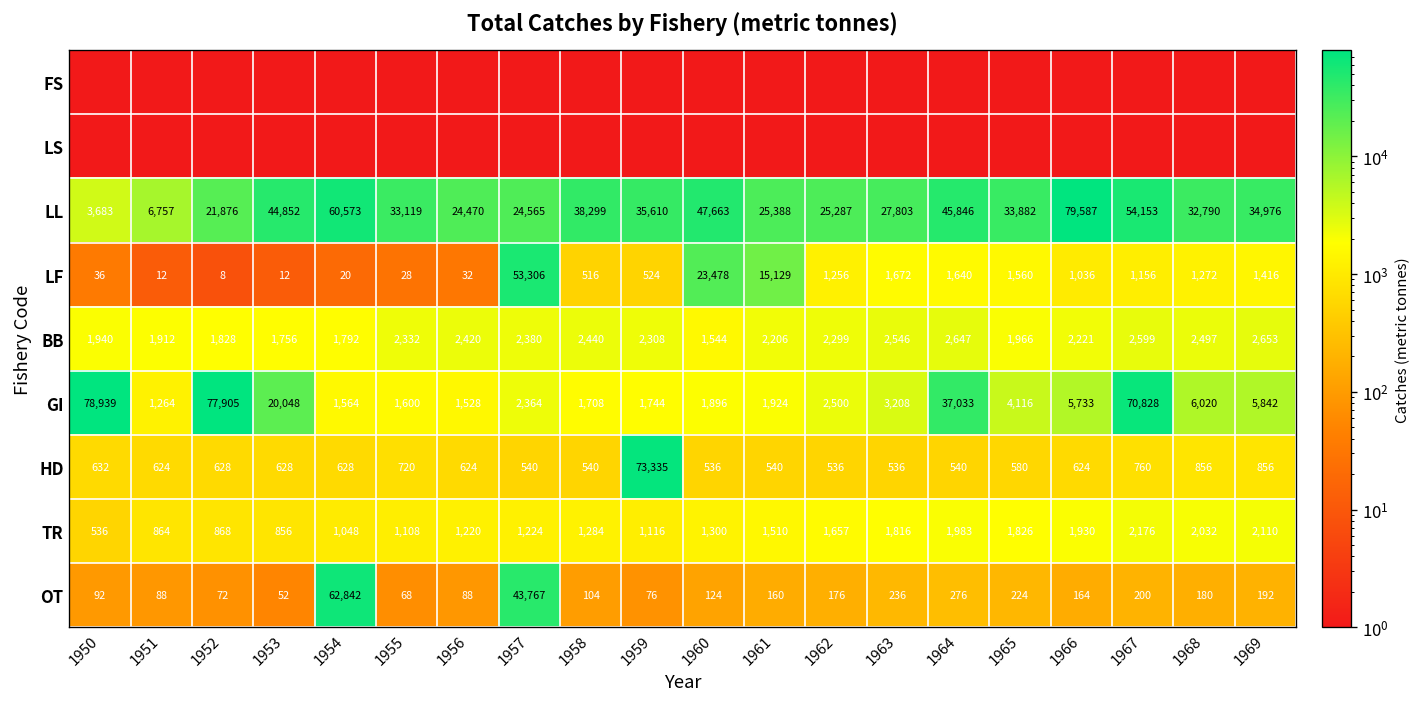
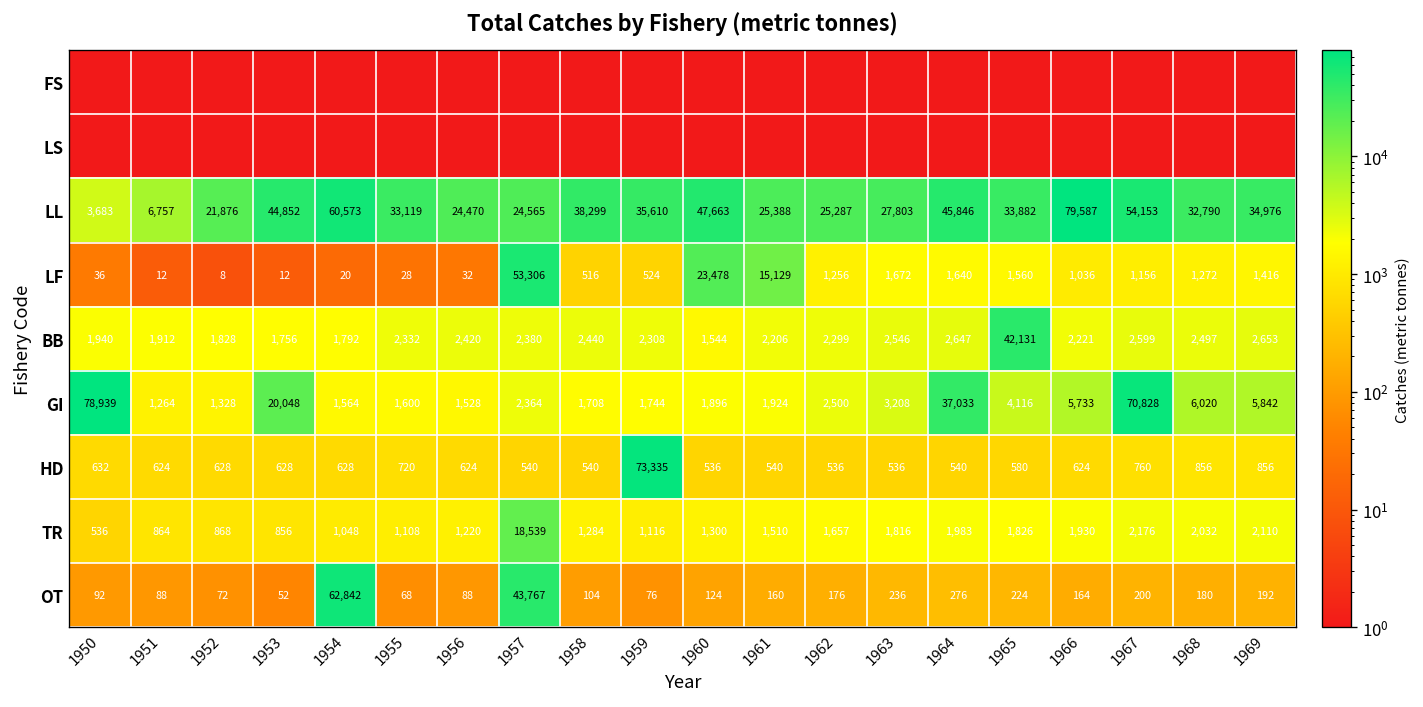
  {
    "LL": {
      "1950": "3,683",
      "1951": "6,757",
      "1952": "21,876",
      "1953": "44,852",
      "1954": "60,573",
      "1955": "33,119",
      "1956": "24,470",
      "1957": "24,565",
      "1958": "38,299",
      "1959": "35,610",
      "1960": "47,663",
      "1961": "25,388",
      "1962": "25,287",
      "1963": "27,803",
      "1964": "45,846",
      "1965": "33,882",
      "1966": "79,587",
      "1967": "54,153",
      "1968": "32,790",
      "1969": "34,976"
    },
    "LF": {
      "1950": "36",
      "1951": "12",
      "1952": "8",
      "1953": "12",
      "1954": "20",
      "1955": "28",
      "1956": "32",
      "1957": "53,306",
      "1958": "516",
      "1959": "524",
      "1960": "23,478",
      "1961": "15,129",
      "1962": "1,256",
      "1963": "1,672",
      "1964": "1,640",
      "1965": "1,560",
      "1966": "1,036",
      "1967": "1,156",
      "1968": "1,272",
      "1969": "1,416"
    },
    "BB": {
      "1950": "1,940",
      "1951": "1,912",
      "1952": "1,828",
      "1953": "1,756",
      "1954": "1,792",
      "1955": "2,332",
      "1956": "2,420",
      "1957": "2,380",
      "1958": "2,440",
      "1959": "2,308",
      "1960": "1,544",
      "1961": "2,206",
      "1962": "2,299",
      "1963": "2,546",
      "1964": "2,647",
-     "1965": "1,966",
+     "1965": "42,131",
      "1966": "2,221",
      "1967": "2,599",
      "1968": "2,497",
      "1969": "2,653"
    },
    "GI": {
      "1950": "78,939",
      "1951": "1,264",
-     "1952": "77,905",
+     "1952": "1,328",
      "1953": "20,048",
      "1954": "1,564",
      "1955": "1,600",
      "1956": "1,528",
      "1957": "2,364",
      "1958": "1,708",
      "1959": "1,744",
      "1960": "1,896",
      "1961": "1,924",
      "1962": "2,500",
      "1963": "3,208",
      "1964": "37,033",
      "1965": "4,116",
      "1966": "5,733",
      "1967": "70,828",
      "1968": "6,020",
      "1969": "5,842"
    },
    "HD": {
      "1950": "632",
      "1951": "624",
      "1952": "628",
      "1953": "628",
      "1954": "628",
      "1955": "720",
      "1956": "624",
      "1957": "540",
      "1958": "540",
      "1959": "73,335",
      "1960": "536",
      "1961": "540",
      "1962": "536",
      "1963": "536",
      "1964": "540",
      "1965": "580",
      "1966": "624",
      "1967": "760",
      "1968": "856",
      "1969": "856"
    },
    "TR": {
      "1950": "536",
      "1951": "864",
      "1952": "868",
      "1953": "856",
      "1954": "1,048",
      "1955": "1,108",
      "1956": "1,220",
-     "1957": "1,224",
+     "1957": "18,539",
      "1958": "1,284",
      "1959": "1,116",
      "1960": "1,300",
      "1961": "1,510",
      "1962": "1,657",
      "1963": "1,816",
      "1964": "1,983",
      "1965": "1,826",
      "1966": "1,930",
      "1967": "2,176",
      "1968": "2,032",
      "1969": "2,110"
    },
    "OT": {
      "1950": "92",
      "1951": "88",
      "1952": "72",
      "1953": "52",
      "1954": "62,842",
      "1955": "68",
      "1956": "88",
      "1957": "43,767",
      "1958": "104",
      "1959": "76",
      "1960": "124",
      "1961": "160",
      "1962": "176",
      "1963": "236",
      "1964": "276",
      "1965": "224",
      "1966": "164",
      "1967": "200",
      "1968": "180",
      "1969": "192"
    }
  }
